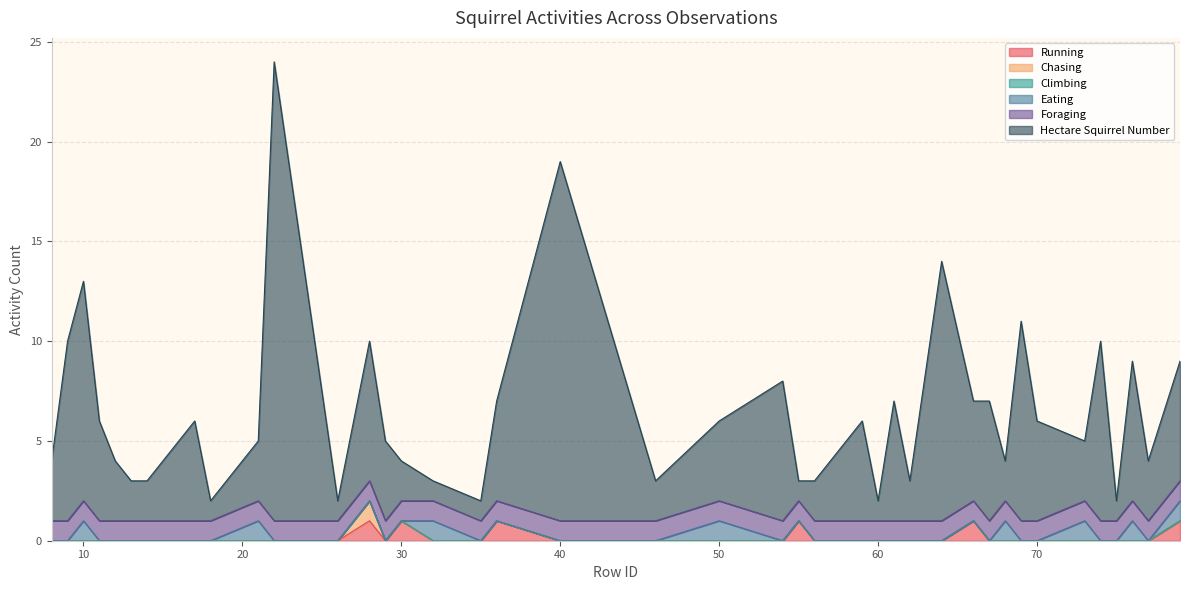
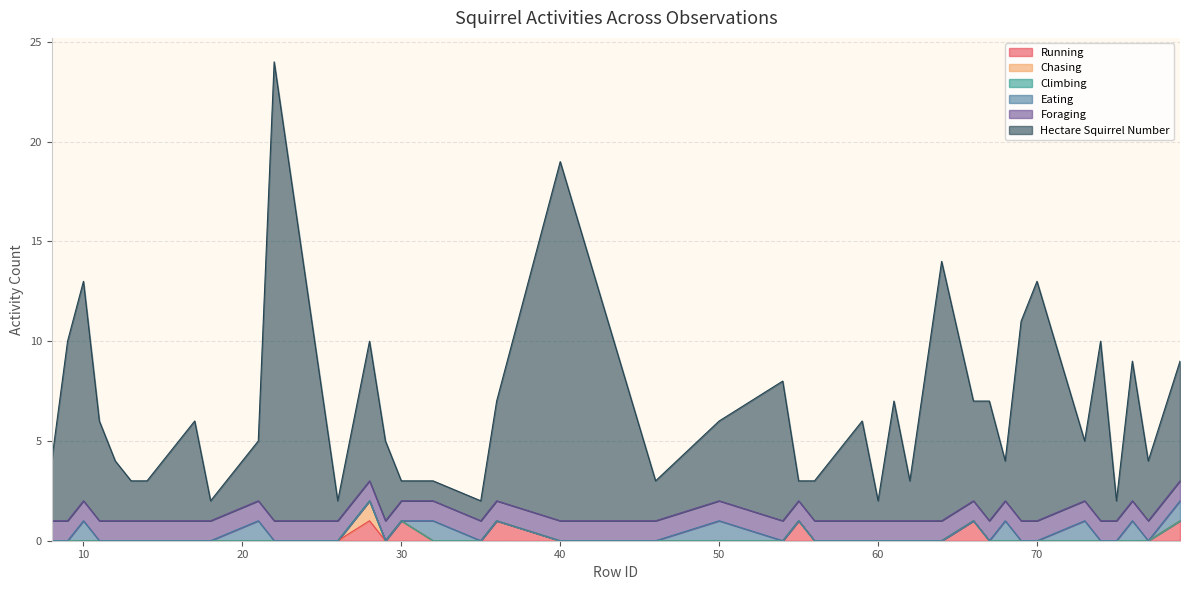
  {
    "Hectare Squirrel Number": {
      "10": 11,
-     "30": 2,
+     "30": 1,
      "40": 18,
      "50": 4,
      "60": 1,
-     "70": 5
+     "70": 12
    }
  }
